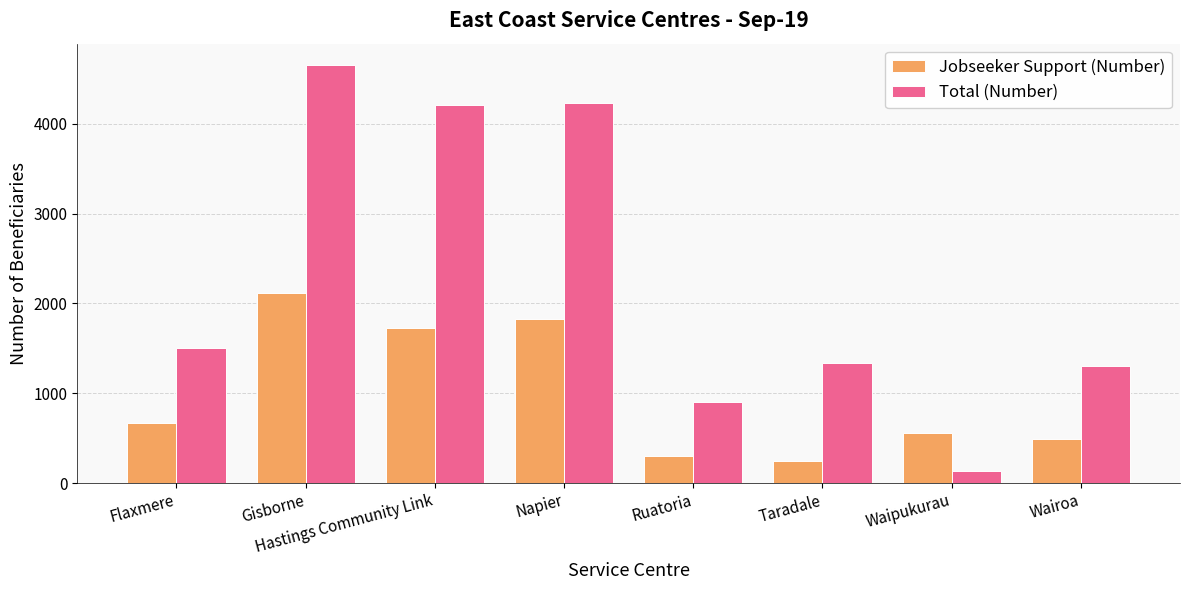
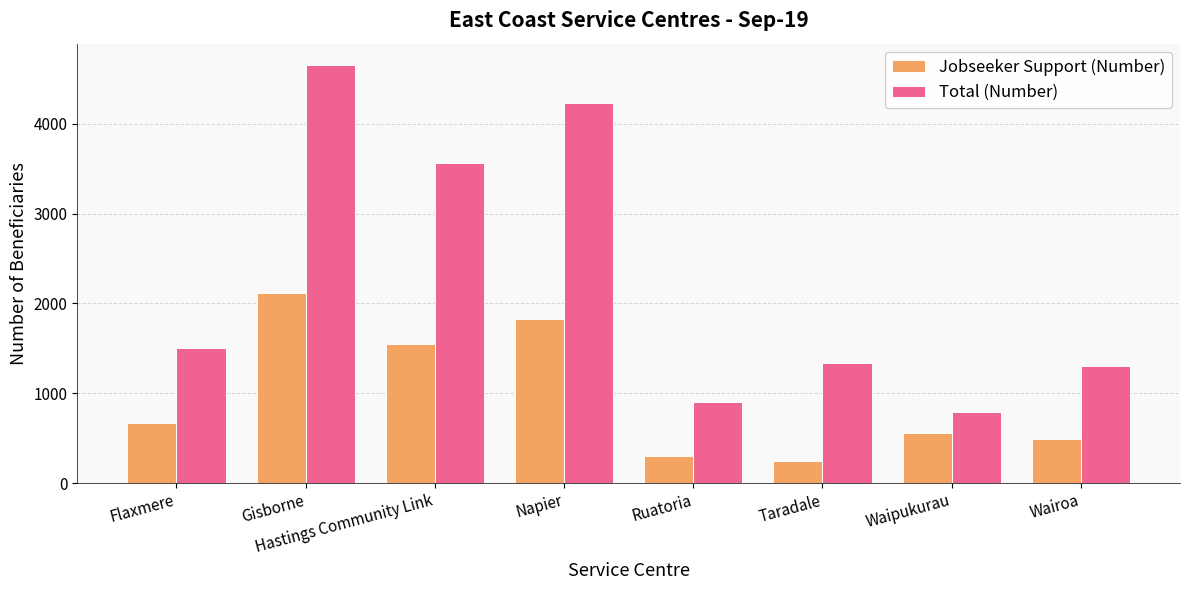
  {
    "Jobseeker Support (Number)": {
      "Flaxmere": 700,
      "Gisborne": 2100,
-     "Hastings Community Link": 1700,
+     "Hastings Community Link": 1500,
      "Napier": 1800,
      "Ruatoria": 300,
      "Taradale": 200,
      "Waipukurau": 600,
      "Wairoa": 500
    },
    "Total (Number)": {
      "Flaxmere": 1500,
      "Gisborne": 4700,
-     "Hastings Community Link": 4200,
+     "Hastings Community Link": 3600,
      "Napier": 4200,
      "Ruatoria": 900,
      "Taradale": 1300,
-     "Waipukurau": 100,
+     "Waipukurau": 800,
      "Wairoa": 1300
    }
  }
